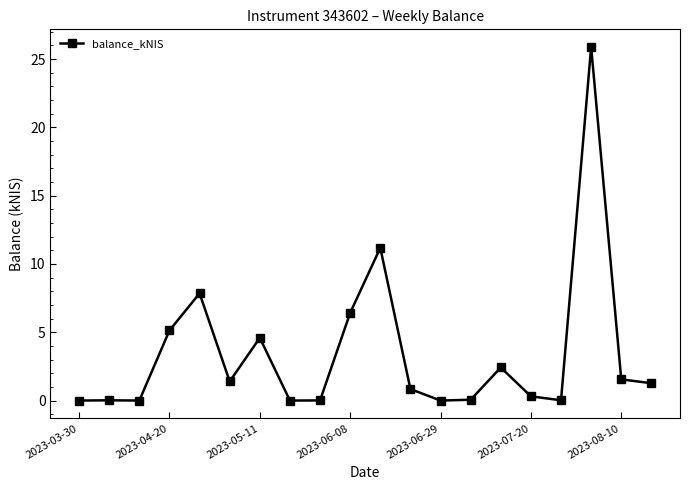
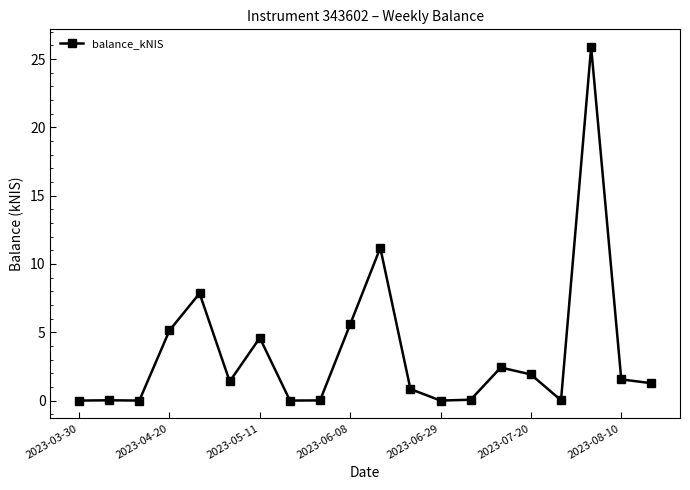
  {
    "2023-03-30": 0.0,
    "2023-04-20": 5.1,
    "2023-05-11": 4.6,
-   "2023-06-08": 6.4,
+   "2023-06-08": 5.6,
    "2023-06-29": 0.0,
-   "2023-07-20": 0.3,
+   "2023-07-20": 1.9,
    "2023-08-10": 1.6
  }
